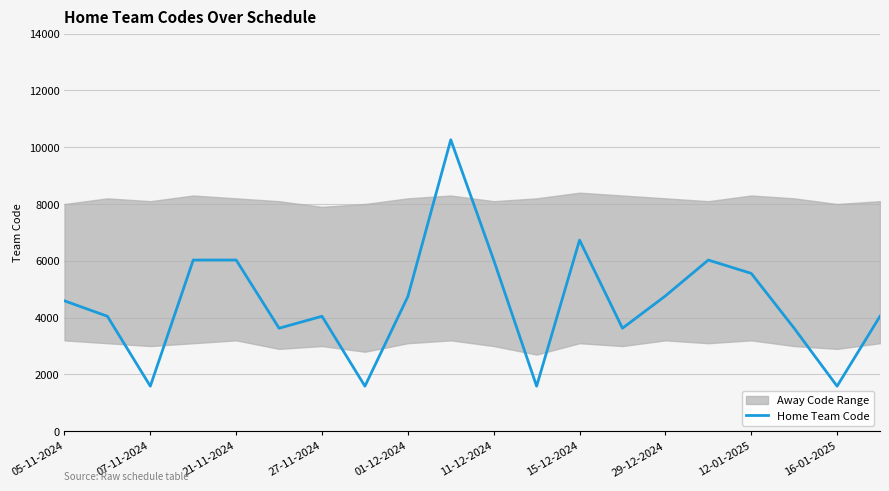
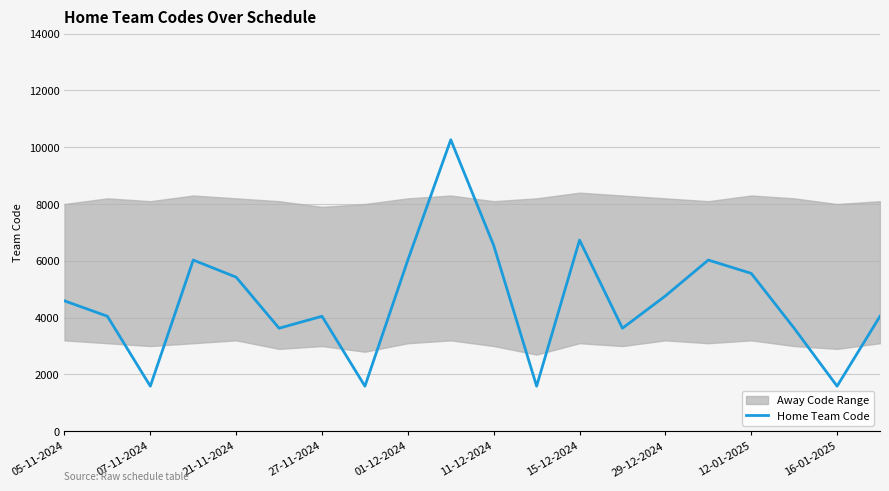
  {
    "Home Team Code": {
      "05-11-2024": 4600,
      "07-11-2024": 1600,
-     "21-11-2024": 6000,
+     "21-11-2024": 5400,
      "27-11-2024": 4000,
-     "01-12-2024": 4700,
-     "11-12-2024": 6000,
+     "01-12-2024": 6000,
+     "11-12-2024": 6500,
      "15-12-2024": 6700,
      "29-12-2024": 4800,
      "12-01-2025": 5600,
      "16-01-2025": 1600
    }
  }
